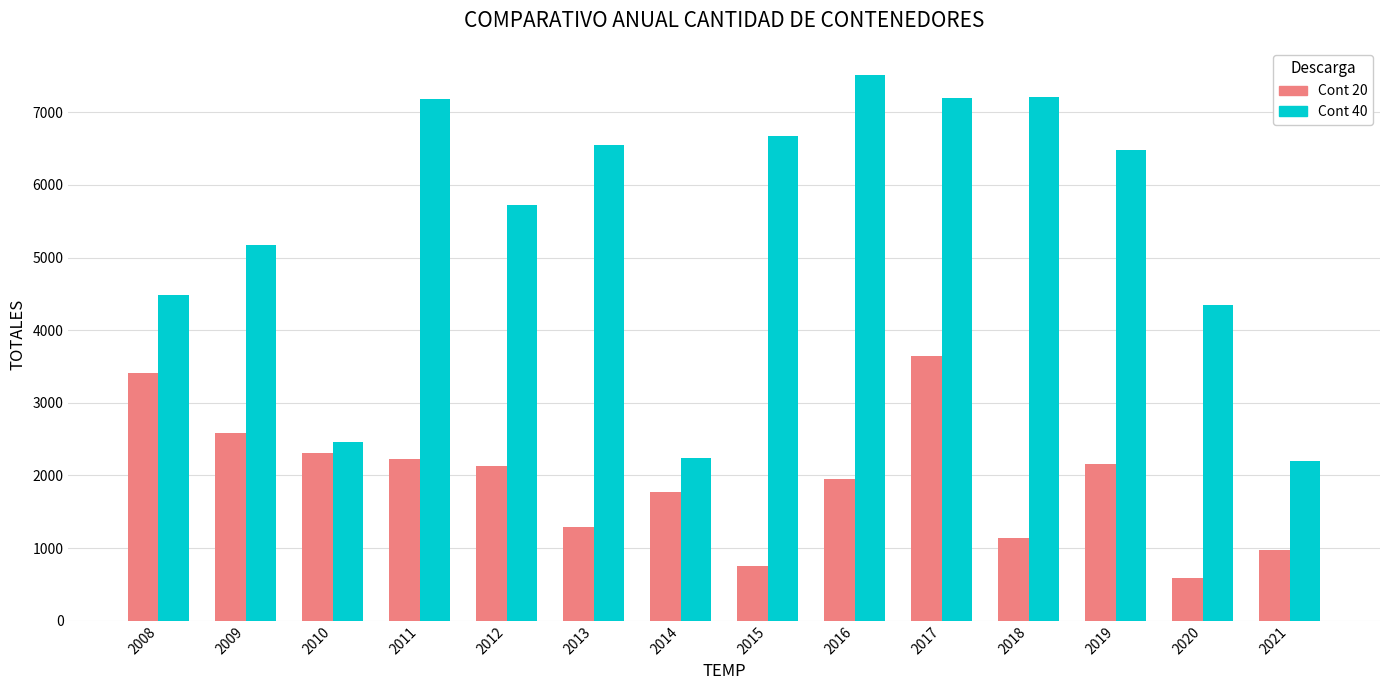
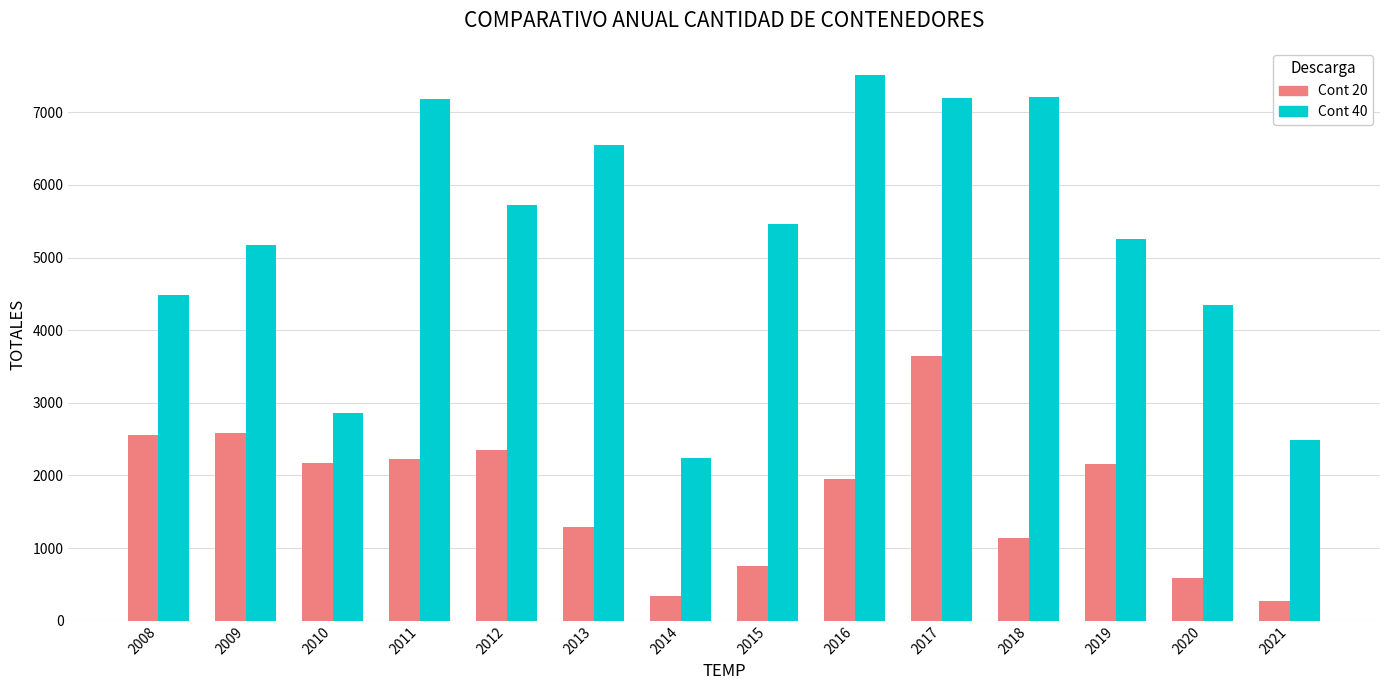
  {
    "Cont 20": {
-     "2008": 3400,
+     "2008": 2600,
      "2009": 2600,
-     "2010": 2300,
+     "2010": 2200,
      "2011": 2200,
-     "2012": 2100,
+     "2012": 2300,
      "2013": 1300,
-     "2014": 1800,
+     "2014": 300,
      "2015": 800,
      "2016": 2000,
      "2017": 3600,
      "2018": 1100,
      "2019": 2200,
      "2020": 600,
-     "2021": 1000
+     "2021": 300
    },
    "Cont 40": {
      "2008": 4500,
      "2009": 5200,
-     "2010": 2500,
+     "2010": 2900,
      "2011": 7200,
      "2012": 5700,
      "2013": 6600,
      "2014": 2200,
-     "2015": 6700,
+     "2015": 5500,
      "2016": 7500,
      "2017": 7200,
      "2018": 7200,
-     "2019": 6500,
+     "2019": 5300,
      "2020": 4300,
-     "2021": 2200
+     "2021": 2500
    }
  }
